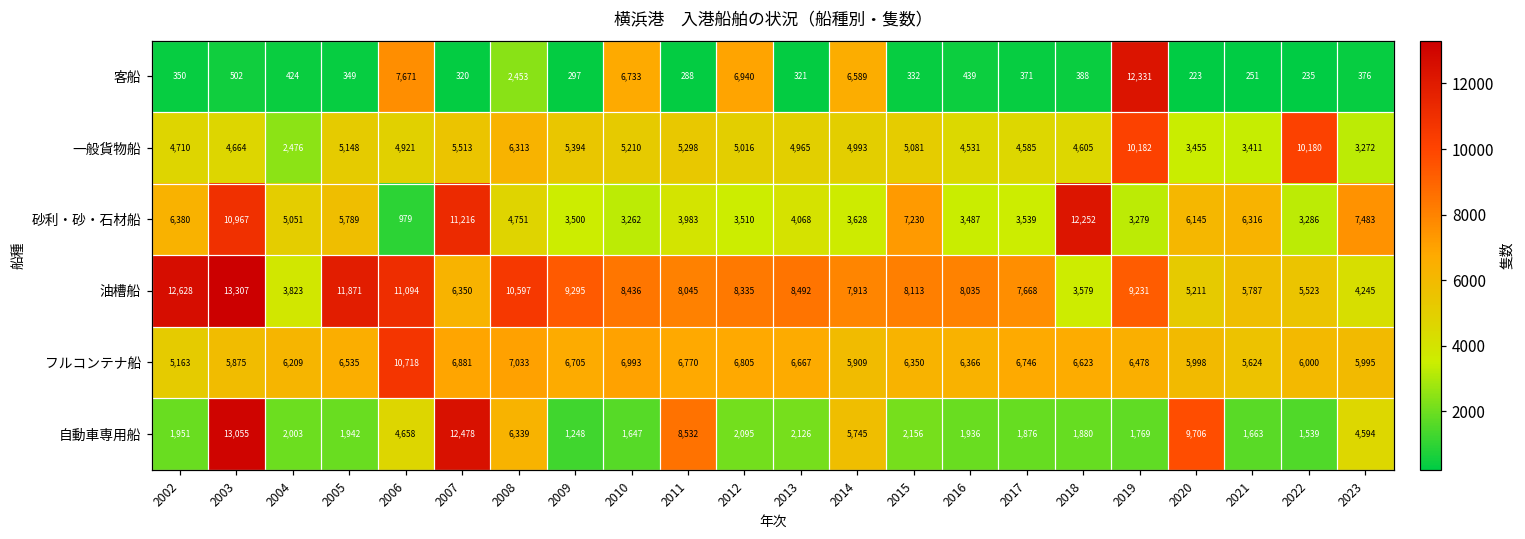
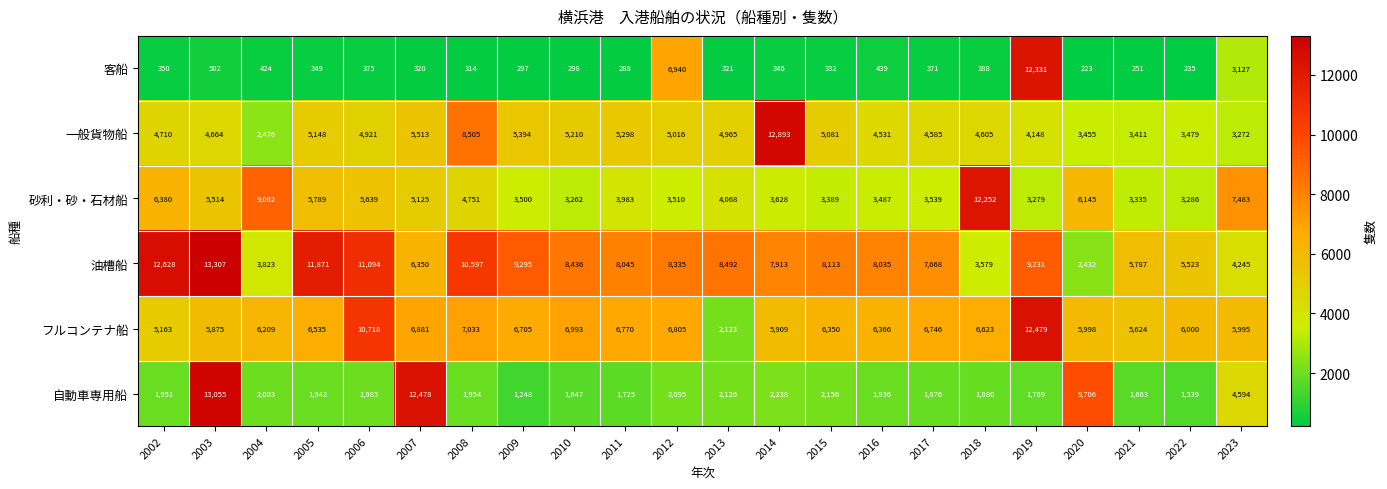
  {
    "客船": {
      "2002": "350",
      "2003": "502",
      "2004": "424",
      "2005": "349",
-     "2006": "7,671",
+     "2006": "375",
      "2007": "320",
-     "2008": "2,453",
+     "2008": "314",
      "2009": "297",
-     "2010": "6,733",
+     "2010": "298",
      "2011": "288",
      "2012": "6,940",
      "2013": "321",
-     "2014": "6,589",
+     "2014": "346",
      "2015": "332",
      "2016": "439",
      "2017": "371",
      "2018": "388",
      "2019": "12,331",
      "2020": "223",
      "2021": "251",
      "2022": "235",
-     "2023": "376"
+     "2023": "3,127"
    },
    "一般貨物船": {
      "2002": "4,710",
      "2003": "4,664",
      "2004": "2,476",
      "2005": "5,148",
      "2006": "4,921",
      "2007": "5,513",
-     "2008": "6,313",
+     "2008": "8,505",
      "2009": "5,394",
      "2010": "5,210",
      "2011": "5,298",
      "2012": "5,016",
      "2013": "4,965",
-     "2014": "4,993",
+     "2014": "12,893",
      "2015": "5,081",
      "2016": "4,531",
      "2017": "4,585",
      "2018": "4,605",
-     "2019": "10,182",
+     "2019": "4,148",
      "2020": "3,455",
      "2021": "3,411",
-     "2022": "10,180",
+     "2022": "3,479",
      "2023": "3,272"
    },
    "砂利・砂・石材船": {
      "2002": "6,380",
-     "2003": "10,967",
-     "2004": "5,051",
+     "2003": "5,514",
+     "2004": "9,062",
      "2005": "5,789",
-     "2006": "979",
-     "2007": "11,216",
+     "2006": "5,639",
+     "2007": "5,125",
      "2008": "4,751",
      "2009": "3,500",
      "2010": "3,262",
      "2011": "3,983",
      "2012": "3,510",
      "2013": "4,068",
      "2014": "3,628",
-     "2015": "7,230",
+     "2015": "3,389",
      "2016": "3,487",
      "2017": "3,539",
      "2018": "12,252",
      "2019": "3,279",
      "2020": "6,145",
-     "2021": "6,316",
+     "2021": "3,335",
      "2022": "3,286",
      "2023": "7,483"
    },
    "油槽船": {
      "2002": "12,628",
      "2003": "13,307",
      "2004": "3,823",
      "2005": "11,871",
      "2006": "11,094",
      "2007": "6,350",
      "2008": "10,597",
      "2009": "9,295",
      "2010": "8,436",
      "2011": "8,045",
      "2012": "8,335",
      "2013": "8,492",
      "2014": "7,913",
      "2015": "8,113",
      "2016": "8,035",
      "2017": "7,668",
      "2018": "3,579",
      "2019": "9,231",
-     "2020": "5,211",
+     "2020": "2,432",
      "2021": "5,787",
      "2022": "5,523",
      "2023": "4,245"
    },
    "フルコンテナ船": {
      "2002": "5,163",
      "2003": "5,875",
      "2004": "6,209",
      "2005": "6,535",
      "2006": "10,718",
      "2007": "6,881",
      "2008": "7,033",
      "2009": "6,705",
      "2010": "6,993",
      "2011": "6,770",
      "2012": "6,805",
-     "2013": "6,667",
+     "2013": "2,123",
      "2014": "5,909",
      "2015": "6,350",
      "2016": "6,366",
      "2017": "6,746",
      "2018": "6,623",
-     "2019": "6,478",
+     "2019": "12,479",
      "2020": "5,998",
      "2021": "5,624",
      "2022": "6,000",
      "2023": "5,995"
    },
    "自動車専用船": {
      "2002": "1,951",
      "2003": "13,055",
      "2004": "2,003",
      "2005": "1,942",
-     "2006": "4,658",
+     "2006": "1,985",
      "2007": "12,478",
-     "2008": "6,339",
+     "2008": "1,954",
      "2009": "1,248",
      "2010": "1,647",
-     "2011": "8,532",
+     "2011": "1,725",
      "2012": "2,095",
      "2013": "2,126",
-     "2014": "5,745",
+     "2014": "2,238",
      "2015": "2,156",
      "2016": "1,936",
      "2017": "1,876",
      "2018": "1,880",
      "2019": "1,769",
      "2020": "9,706",
      "2021": "1,663",
      "2022": "1,539",
      "2023": "4,594"
    }
  }
